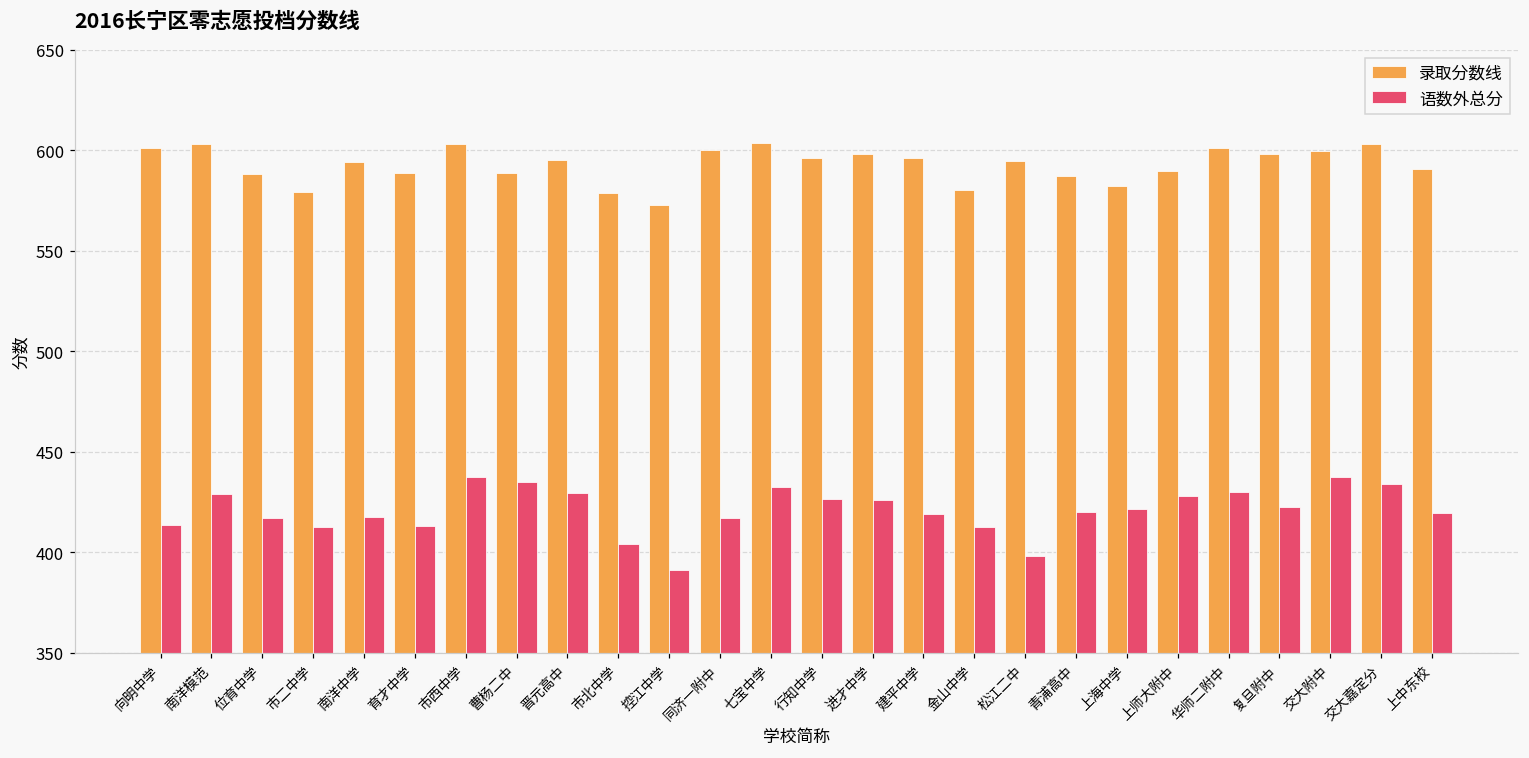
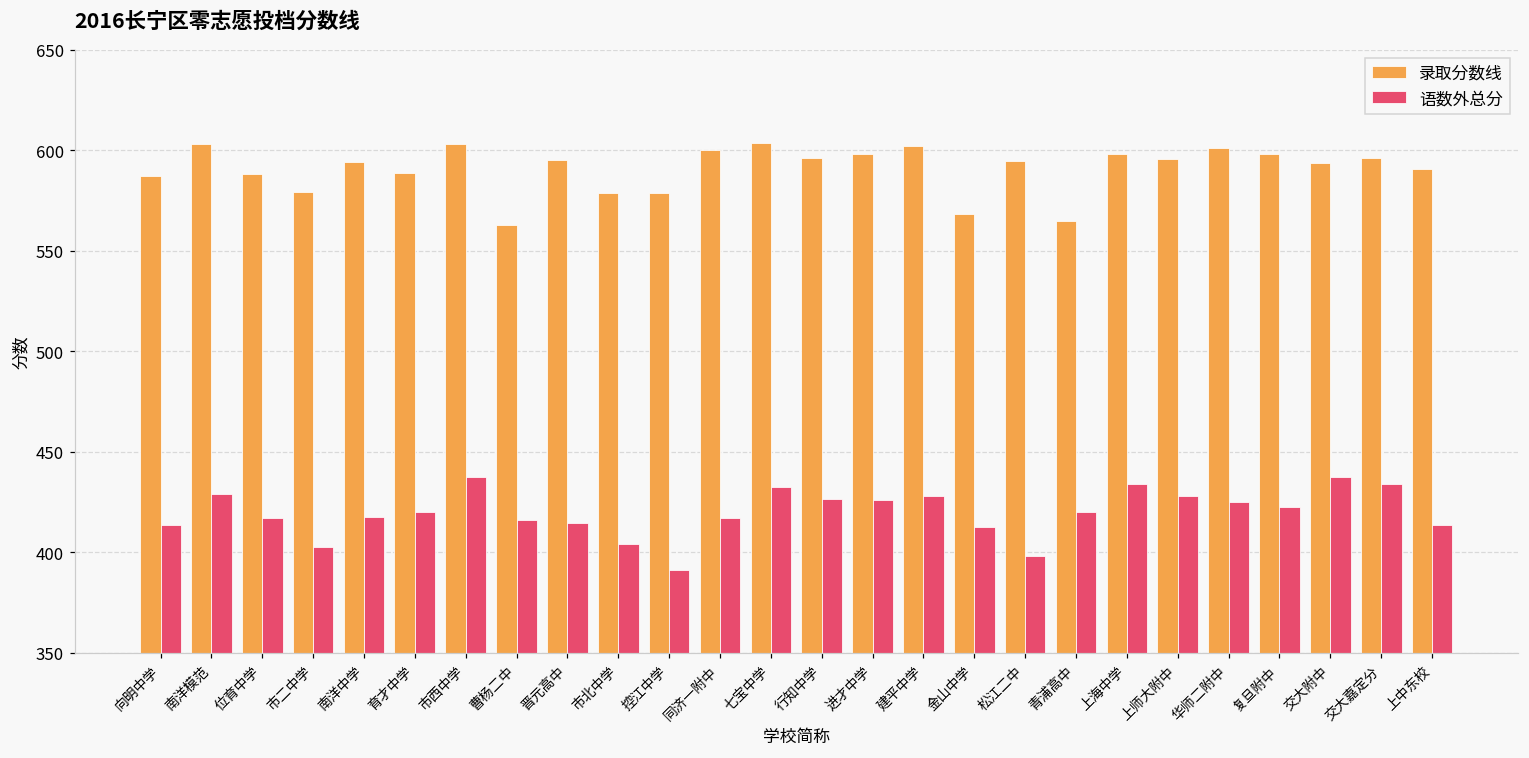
  {
    "录取分数线": {
-     "向明中学": 601,
+     "向明中学": 587,
      "南洋模范": 603,
      "位育中学": 588,
      "市二中学": 579,
      "南洋中学": 594,
      "育才中学": 588,
      "市西中学": 603,
-     "曹杨二中": 589,
+     "曹杨二中": 563,
      "晋元高中": 595,
      "市北中学": 579,
-     "控江中学": 573,
+     "控江中学": 579,
      "同济一附中": 600,
      "七宝中学": 604,
      "行知中学": 596,
      "进才中学": 598,
-     "建平中学": 596,
-     "金山中学": 580,
+     "建平中学": 602,
+     "金山中学": 568,
      "松江二中": 595,
-     "青浦高中": 587,
-     "上海中学": 582,
-     "上师大附中": 590,
+     "青浦高中": 565,
+     "上海中学": 598,
+     "上师大附中": 596,
      "华师二附中": 601,
      "复旦附中": 598,
-     "交大附中": 600,
-     "交大嘉定分": 603,
+     "交大附中": 593,
+     "交大嘉定分": 596,
      "上中东校": 591
    },
    "语数外总分": {
      "向明中学": 414,
      "南洋模范": 429,
      "位育中学": 417,
-     "市二中学": 413,
+     "市二中学": 403,
      "南洋中学": 418,
-     "育才中学": 413,
+     "育才中学": 420,
      "市西中学": 437,
-     "曹杨二中": 435,
-     "晋元高中": 429,
+     "曹杨二中": 416,
+     "晋元高中": 415,
      "市北中学": 404,
      "控江中学": 391,
      "同济一附中": 417,
      "七宝中学": 433,
      "行知中学": 427,
      "进才中学": 426,
-     "建平中学": 419,
+     "建平中学": 428,
      "金山中学": 413,
      "松江二中": 398,
      "青浦高中": 420,
-     "上海中学": 422,
+     "上海中学": 434,
      "上师大附中": 428,
-     "华师二附中": 430,
+     "华师二附中": 425,
      "复旦附中": 423,
      "交大附中": 438,
      "交大嘉定分": 434,
-     "上中东校": 420
+     "上中东校": 414
    }
  }
